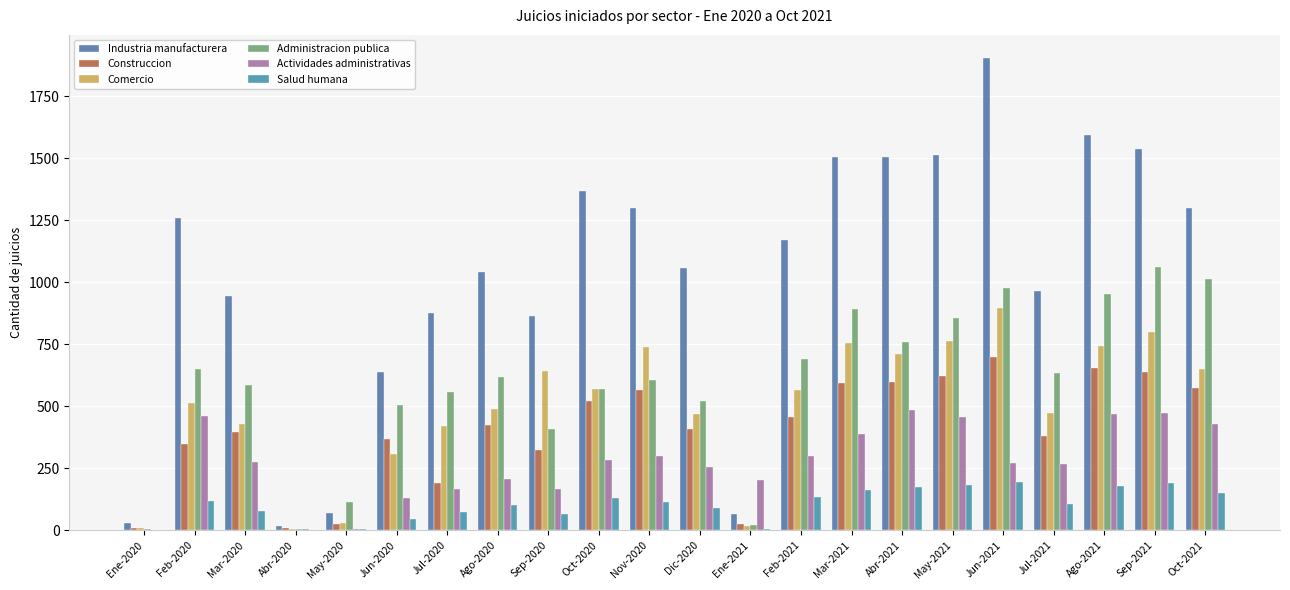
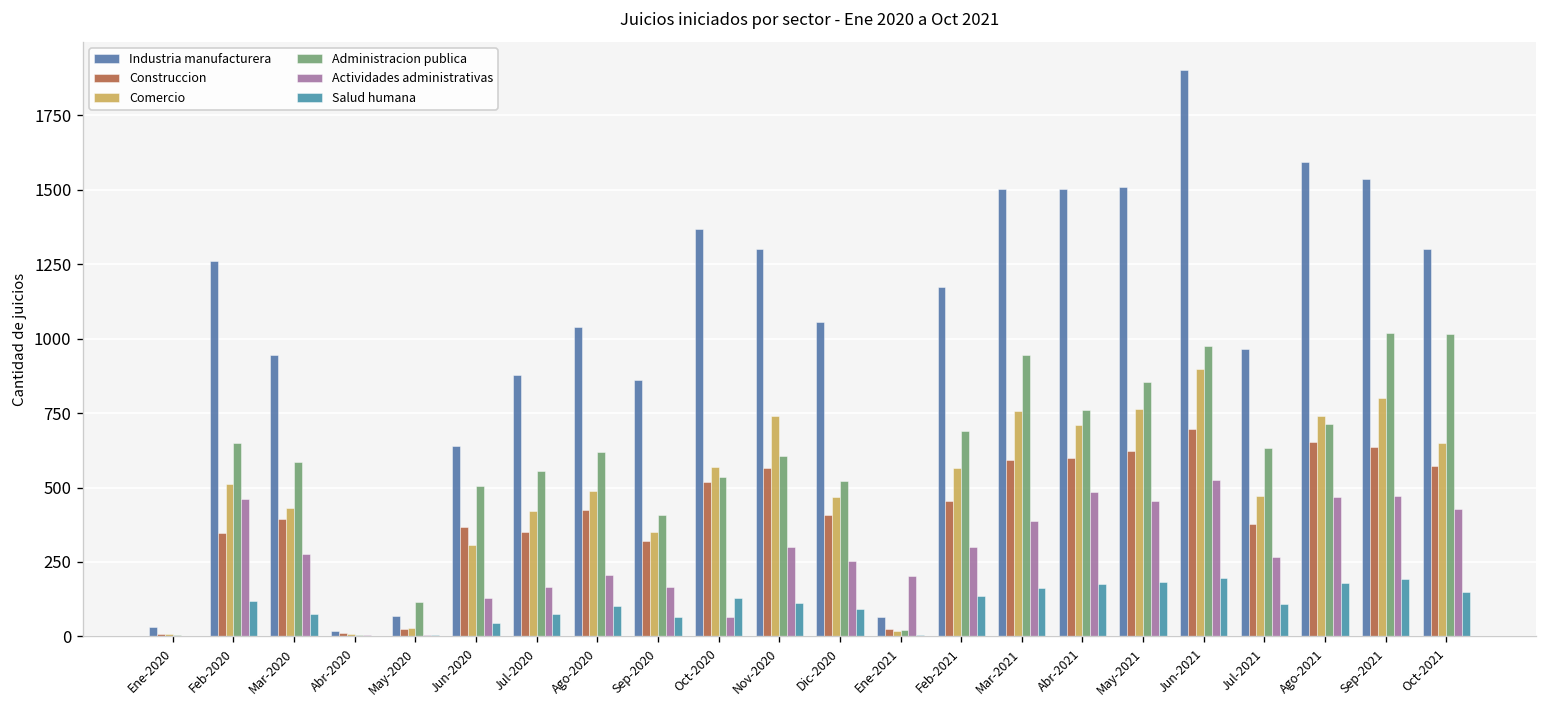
  {
    "Construccion": {
      "Feb-2020": 350,
      "Mar-2020": 400,
      "May-2020": 20,
      "Jun-2020": 370,
-     "Jul-2020": 190,
+     "Jul-2020": 350,
      "Ago-2020": 420,
      "Sep-2020": 320,
      "Oct-2020": 520,
      "Nov-2020": 570,
      "Dic-2020": 410,
      "Ene-2021": 30,
      "Feb-2021": 460,
      "Mar-2021": 590,
      "Abr-2021": 600,
      "May-2021": 620,
      "Jun-2021": 700,
      "Jul-2021": 380,
      "Ago-2021": 650,
      "Sep-2021": 640,
      "Oct-2021": 570
    },
    "Comercio": {
      "Feb-2020": 510,
      "Mar-2020": 430,
      "May-2020": 30,
      "Jun-2020": 310,
      "Jul-2020": 420,
      "Ago-2020": 490,
-     "Sep-2020": 640,
+     "Sep-2020": 350,
      "Oct-2020": 570,
      "Nov-2020": 740,
      "Dic-2020": 470,
      "Ene-2021": 20,
      "Feb-2021": 560,
      "Mar-2021": 760,
      "Abr-2021": 710,
      "May-2021": 760,
      "Jun-2021": 900,
      "Jul-2021": 470,
      "Ago-2021": 740,
      "Sep-2021": 800,
      "Oct-2021": 650
    },
    "Administracion publica": {
      "Feb-2020": 650,
      "Mar-2020": 590,
      "May-2020": 120,
      "Jun-2020": 510,
      "Jul-2020": 560,
      "Ago-2020": 620,
      "Sep-2020": 410,
-     "Oct-2020": 570,
+     "Oct-2020": 530,
      "Nov-2020": 610,
      "Dic-2020": 520,
      "Ene-2021": 20,
      "Feb-2021": 690,
-     "Mar-2021": 890,
+     "Mar-2021": 950,
      "Abr-2021": 760,
      "May-2021": 850,
      "Jun-2021": 980,
      "Jul-2021": 630,
-     "Ago-2021": 950,
-     "Sep-2021": 1060,
+     "Ago-2021": 710,
+     "Sep-2021": 1020,
      "Oct-2021": 1020
    },
    "Actividades administrativas": {
      "Feb-2020": 460,
      "Mar-2020": 280,
      "Jun-2020": 130,
      "Jul-2020": 170,
      "Ago-2020": 210,
      "Sep-2020": 170,
-     "Oct-2020": 280,
+     "Oct-2020": 70,
      "Nov-2020": 300,
      "Dic-2020": 250,
      "Ene-2021": 200,
      "Feb-2021": 300,
      "Mar-2021": 390,
      "Abr-2021": 480,
      "May-2021": 460,
-     "Jun-2021": 270,
+     "Jun-2021": 530,
      "Jul-2021": 270,
      "Ago-2021": 470,
      "Sep-2021": 470,
      "Oct-2021": 430
    }
  }
